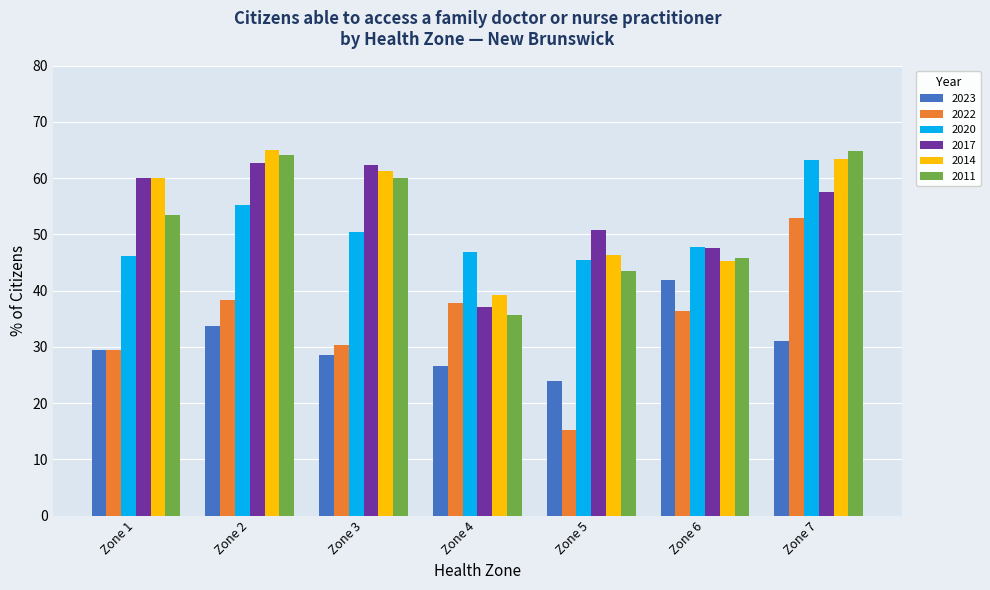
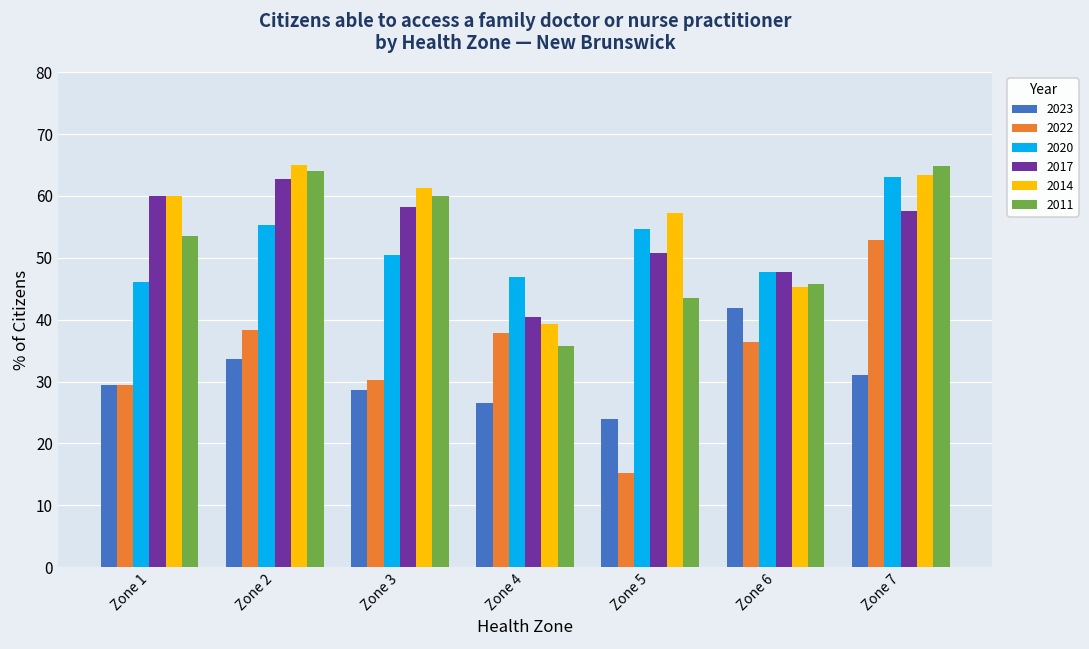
  {
    "2023": {
      "Zone 1": 29,
      "Zone 2": 34,
      "Zone 3": 29,
      "Zone 4": 27,
      "Zone 5": 24,
      "Zone 6": 42,
      "Zone 7": 31
    },
    "2022": {
      "Zone 1": 29,
      "Zone 2": 38,
      "Zone 3": 30,
      "Zone 4": 38,
      "Zone 5": 15,
      "Zone 6": 36,
      "Zone 7": 53
    },
    "2020": {
      "Zone 1": 46,
      "Zone 2": 55,
      "Zone 3": 50,
      "Zone 4": 47,
-     "Zone 5": 45,
+     "Zone 5": 55,
      "Zone 6": 48,
      "Zone 7": 63
    },
    "2017": {
      "Zone 1": 60,
      "Zone 2": 63,
-     "Zone 3": 62,
-     "Zone 4": 37,
+     "Zone 3": 58,
+     "Zone 4": 40,
      "Zone 5": 51,
      "Zone 6": 48,
      "Zone 7": 58
    },
    "2014": {
      "Zone 1": 60,
      "Zone 2": 65,
      "Zone 3": 61,
      "Zone 4": 39,
-     "Zone 5": 46,
+     "Zone 5": 57,
      "Zone 6": 45,
      "Zone 7": 63
    },
    "2011": {
      "Zone 1": 54,
      "Zone 2": 64,
      "Zone 3": 60,
      "Zone 4": 36,
      "Zone 5": 44,
      "Zone 6": 46,
      "Zone 7": 65
    }
  }
